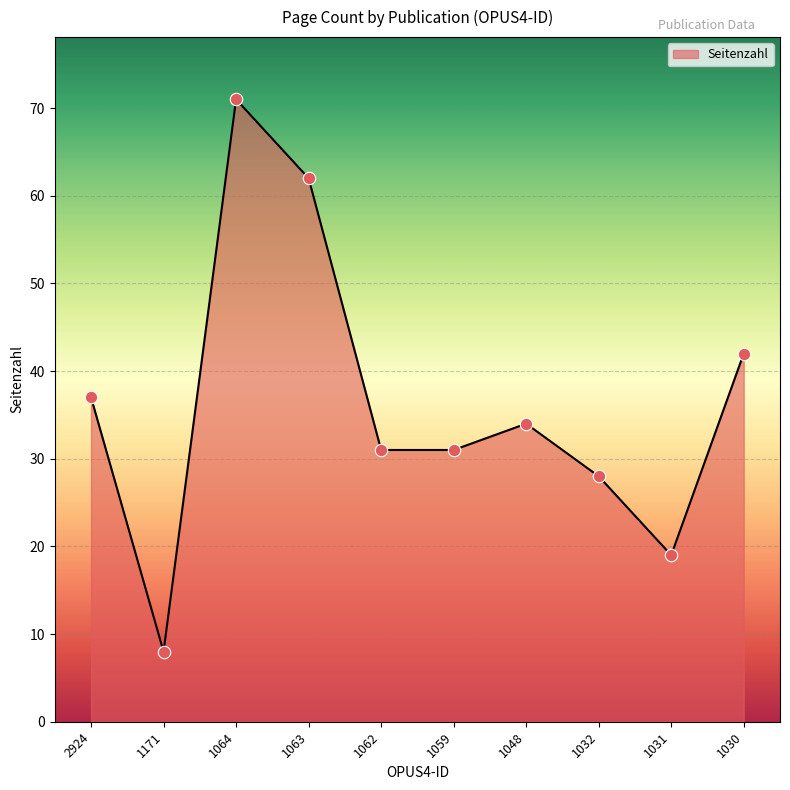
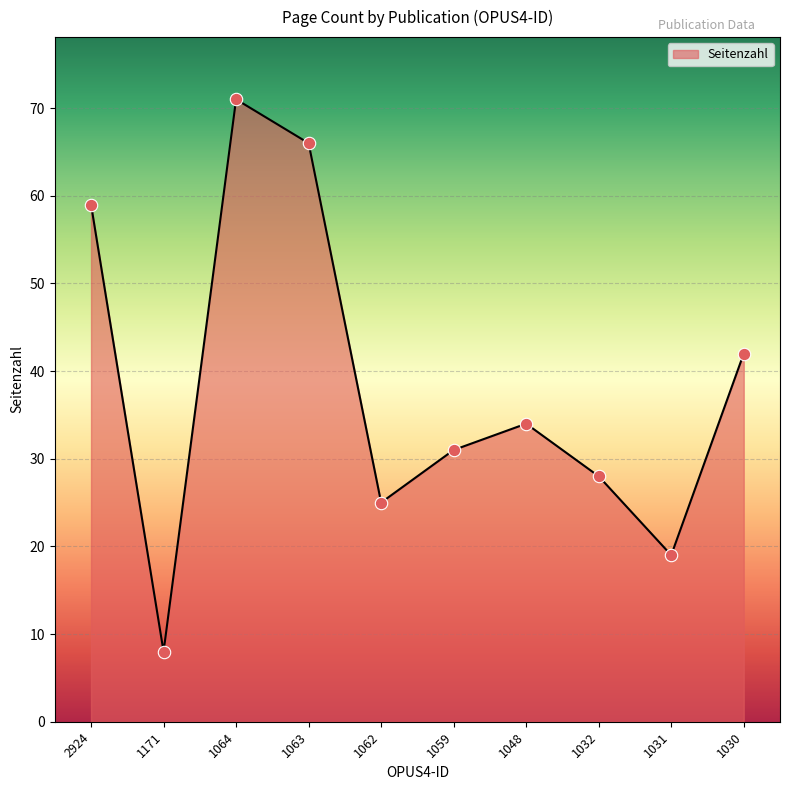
  {
-   "2924": 37,
+   "2924": 59,
    "1171": 8,
    "1064": 71,
-   "1063": 62,
-   "1062": 31,
+   "1063": 66,
+   "1062": 25,
    "1059": 31,
    "1048": 34,
    "1032": 28,
    "1031": 19,
    "1030": 42
  }
